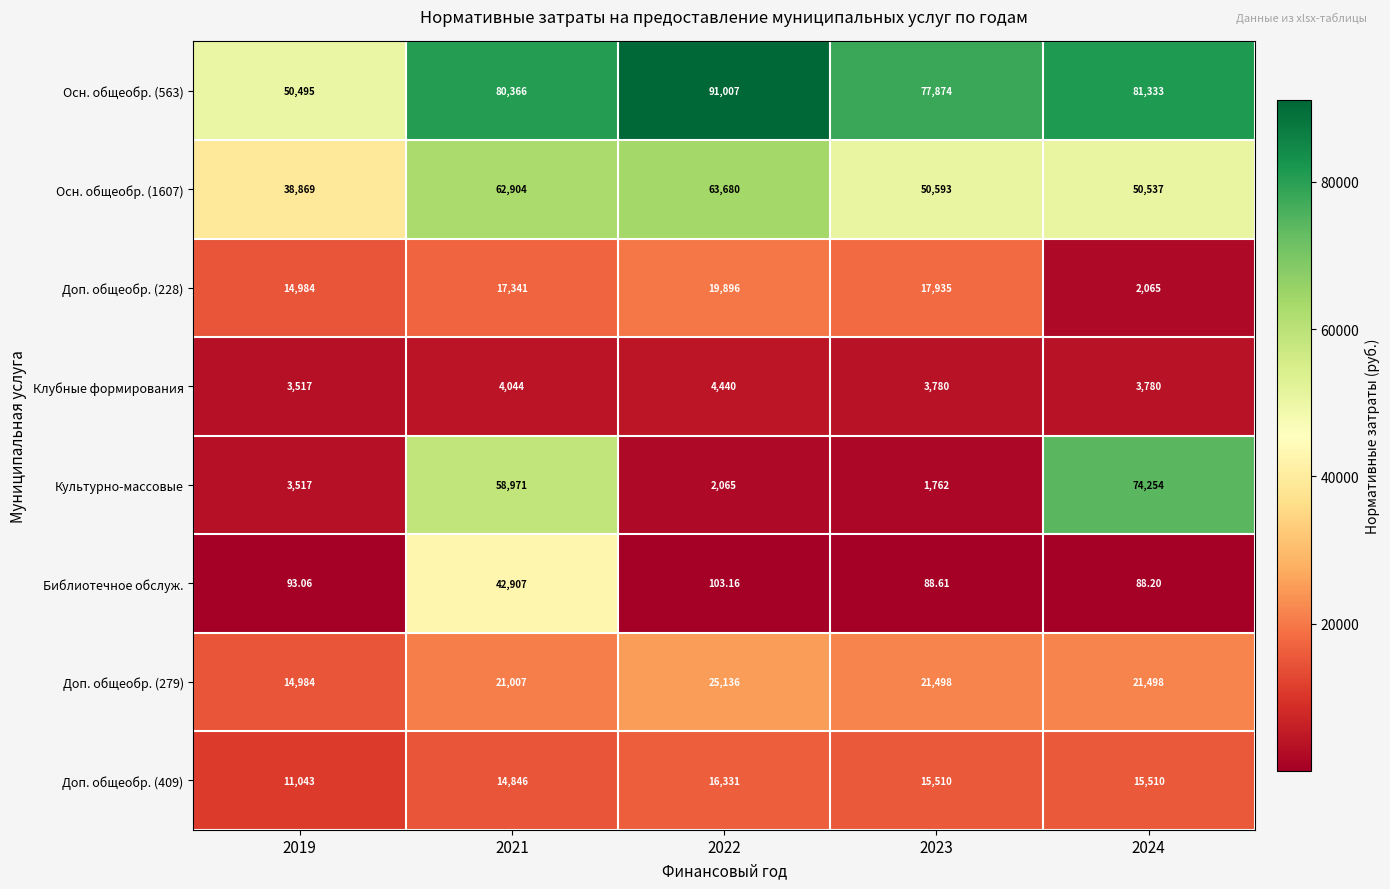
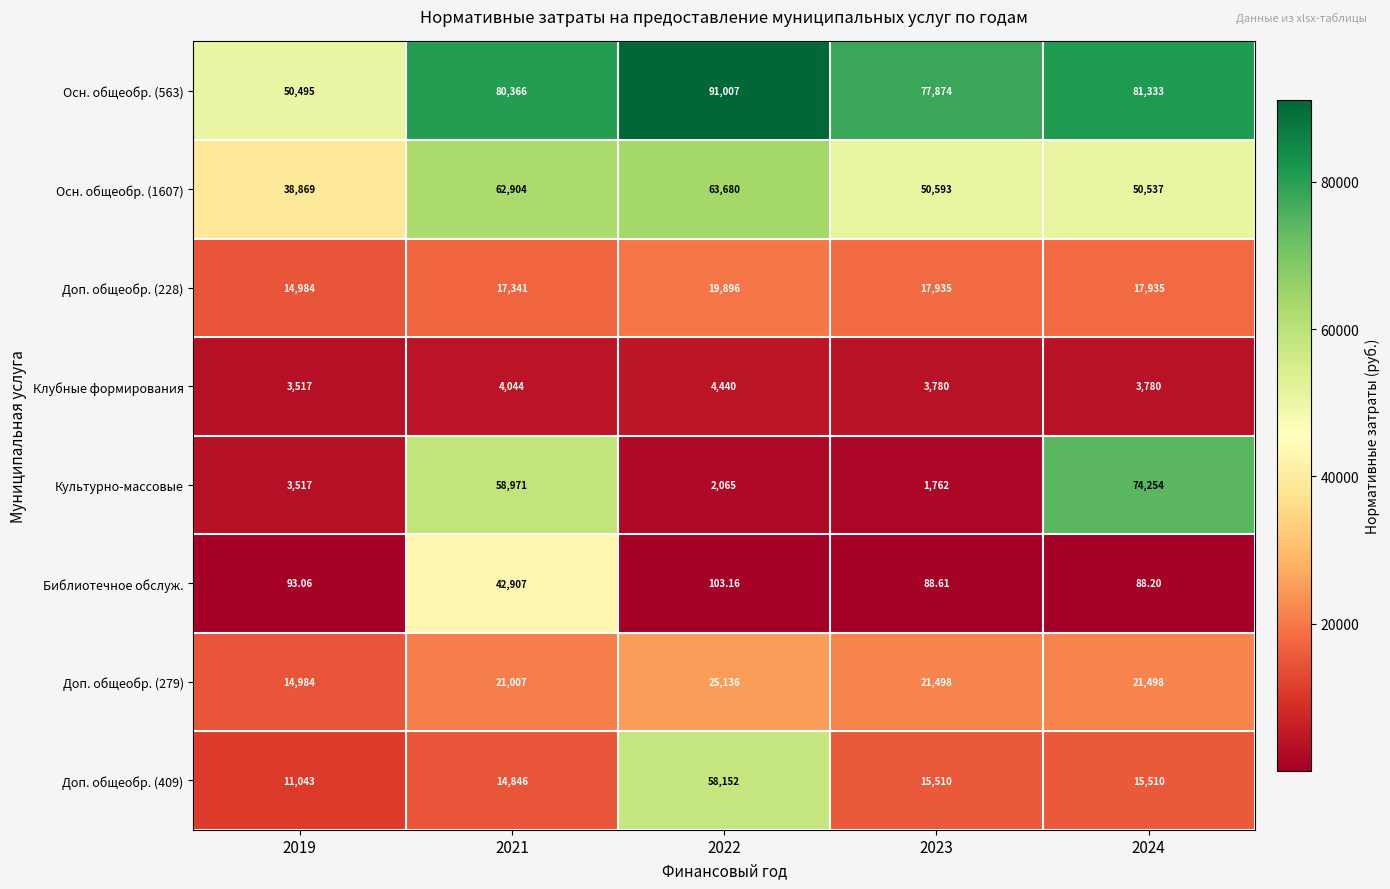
  {
    "Осн. общеобр. (563)": {
      "2019": "50,495",
      "2021": "80,366",
      "2022": "91,007",
      "2023": "77,874",
      "2024": "81,333"
    },
    "Осн. общеобр. (1607)": {
      "2019": "38,869",
      "2021": "62,904",
      "2022": "63,680",
      "2023": "50,593",
      "2024": "50,537"
    },
    "Доп. общеобр. (228)": {
      "2019": "14,984",
      "2021": "17,341",
      "2022": "19,896",
      "2023": "17,935",
-     "2024": "2,065"
+     "2024": "17,935"
    },
    "Клубные формирования": {
      "2019": "3,517",
      "2021": "4,044",
      "2022": "4,440",
      "2023": "3,780",
      "2024": "3,780"
    },
    "Культурно-массовые": {
      "2019": "3,517",
      "2021": "58,971",
      "2022": "2,065",
      "2023": "1,762",
      "2024": "74,254"
    },
    "Библиотечное обслуж.": {
      "2019": "93.06",
      "2021": "42,907",
      "2022": "103.16",
      "2023": "88.61",
      "2024": "88.20"
    },
    "Доп. общеобр. (279)": {
      "2019": "14,984",
      "2021": "21,007",
      "2022": "25,136",
      "2023": "21,498",
      "2024": "21,498"
    },
    "Доп. общеобр. (409)": {
      "2019": "11,043",
      "2021": "14,846",
-     "2022": "16,331",
+     "2022": "58,152",
      "2023": "15,510",
      "2024": "15,510"
    }
  }
